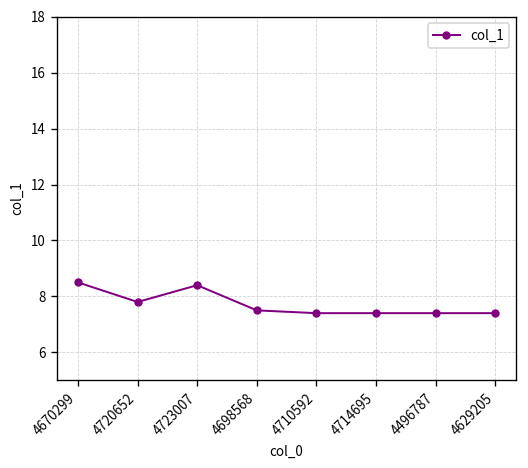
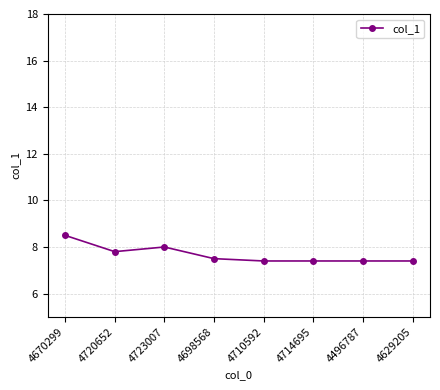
  {
    "4670299": 8.5,
    "4720652": 7.8,
-   "4723007": 8.4,
+   "4723007": 8.0,
    "4698568": 7.5,
    "4710592": 7.4,
    "4714695": 7.4,
    "4496787": 7.4,
    "4629205": 7.4
  }
